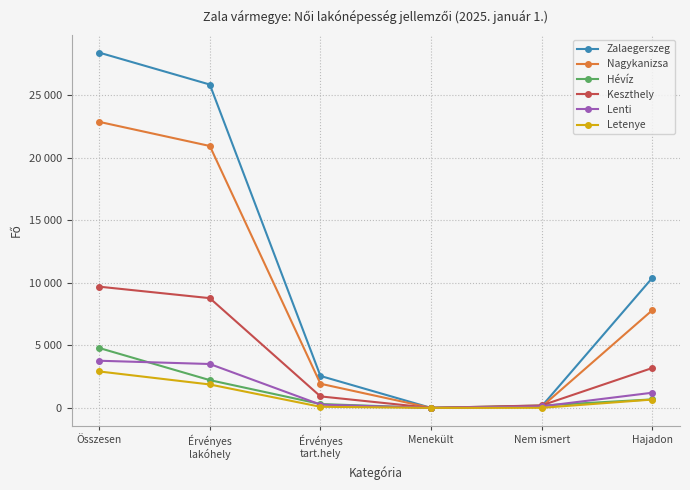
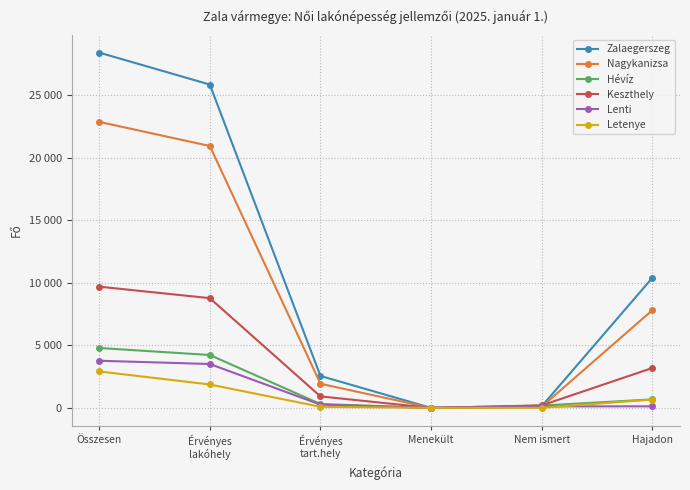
  {
    "Zalaegerszeg": {
      "Összesen": 28400,
      "Érvényes lakóhely": 25900,
      "Érvényes tart.hely": 2600,
      "Hajadon": 10400
    },
    "Hévíz": {
      "Összesen": 4800,
-     "Érvényes lakóhely": 2200
+     "Érvényes lakóhely": 4200
    },
    "Lenti": {
      "Összesen": 3800,
      "Érvényes lakóhely": 3500,
-     "Hajadon": 1200
+     "Hajadon": 100
    },
    "Letenye": {
      "Összesen": 2900,
      "Érvényes lakóhely": 1900
    }
  }
